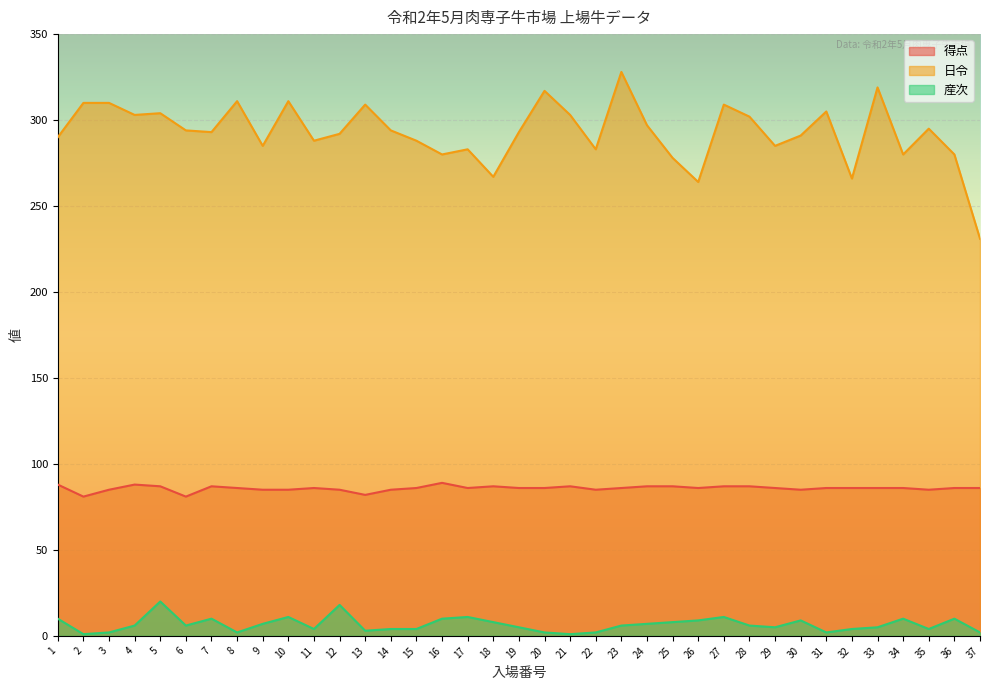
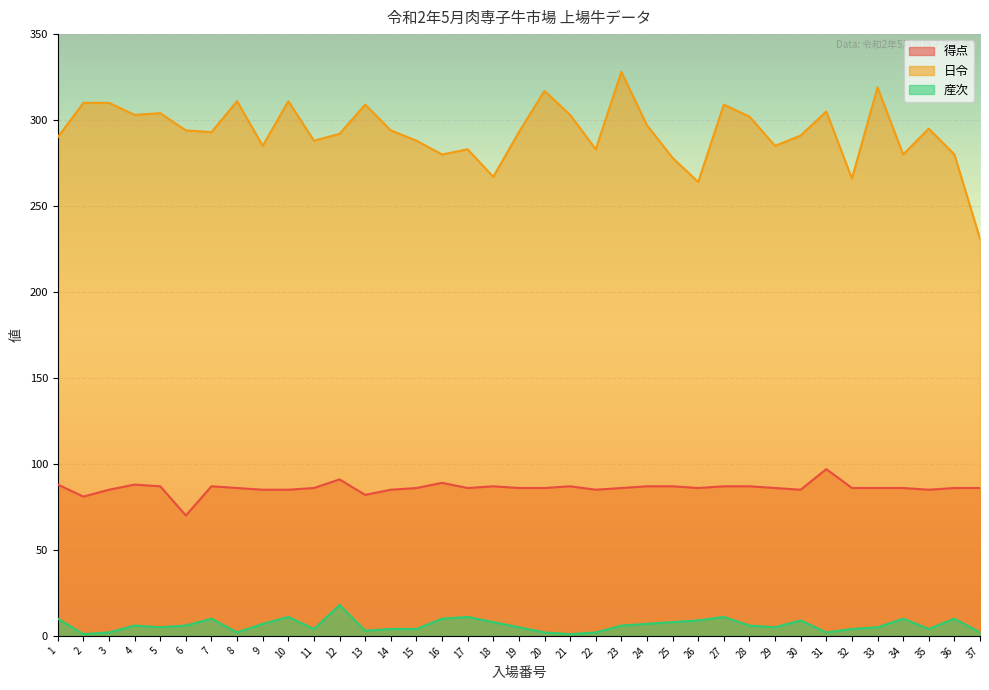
  {
    "得点": {
      "1": 88,
      "2": 81,
      "3": 85,
      "4": 88,
      "5": 87,
-     "6": 81,
+     "6": 70,
      "7": 87,
      "8": 86,
      "9": 85,
      "10": 85,
      "11": 86,
-     "12": 85,
+     "12": 91,
      "13": 82,
      "14": 85,
      "15": 86,
      "16": 89,
      "17": 86,
      "18": 87,
      "19": 86,
      "20": 86,
      "21": 87,
      "22": 85,
      "23": 86,
      "24": 87,
      "25": 87,
      "26": 86,
      "27": 87,
      "28": 87,
      "29": 86,
      "30": 85,
-     "31": 86,
+     "31": 97,
      "32": 86,
      "33": 86,
      "34": 86,
      "35": 85,
      "36": 86,
      "37": 86
    },
    "日令": {
      "1": 290,
      "2": 310,
      "3": 310,
      "4": 303,
      "5": 304,
      "6": 294,
      "7": 293,
      "8": 311,
      "9": 285,
      "10": 311,
      "11": 288,
      "12": 292,
      "13": 309,
      "14": 294,
      "15": 288,
      "16": 280,
      "17": 283,
      "18": 267,
      "19": 293,
      "20": 317,
      "21": 303,
      "22": 283,
      "23": 328,
      "24": 297,
      "25": 278,
      "26": 264,
      "27": 309,
      "28": 302,
      "29": 285,
      "30": 291,
      "31": 305,
      "32": 266,
      "33": 319,
      "34": 280,
      "35": 295,
      "36": 280,
      "37": 231
    },
    "産次": {
      "1": 10,
      "2": 1,
      "3": 2,
      "4": 6,
-     "5": 20,
+     "5": 5,
      "6": 6,
      "7": 10,
      "8": 2,
      "9": 7,
      "10": 11,
      "11": 4,
      "12": 18,
      "13": 3,
      "14": 4,
      "15": 4,
      "16": 10,
      "17": 11,
      "18": 8,
      "19": 5,
      "20": 2,
      "21": 1,
      "22": 2,
      "23": 6,
      "24": 7,
      "25": 8,
      "26": 9,
      "27": 11,
      "28": 6,
      "29": 5,
      "30": 9,
      "31": 2,
      "32": 4,
      "33": 5,
      "34": 10,
      "35": 4,
      "36": 10,
      "37": 2
    }
  }
